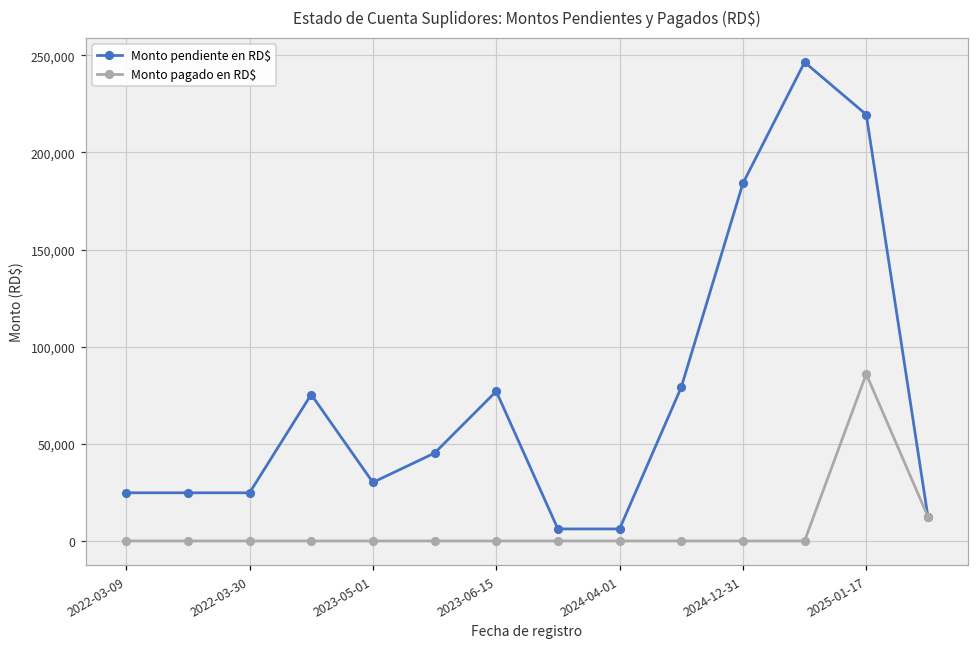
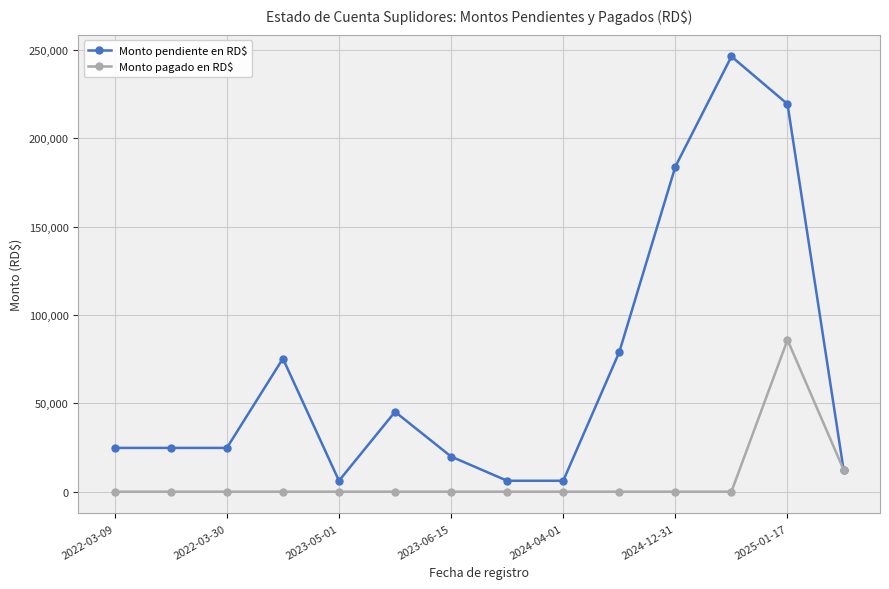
  {
    "Monto pendiente en RD$": {
      "2022-03-09": "25,000",
      "2022-03-30": "25,000",
-     "2023-05-01": "30,000",
-     "2023-06-15": "77,000",
+     "2023-05-01": "6,000",
+     "2023-06-15": "20,000",
      "2024-12-31": "184,000",
      "2025-01-17": "219,000"
    },
    "Monto pagado en RD$": {
      "2025-01-17": "86,000"
    }
  }
